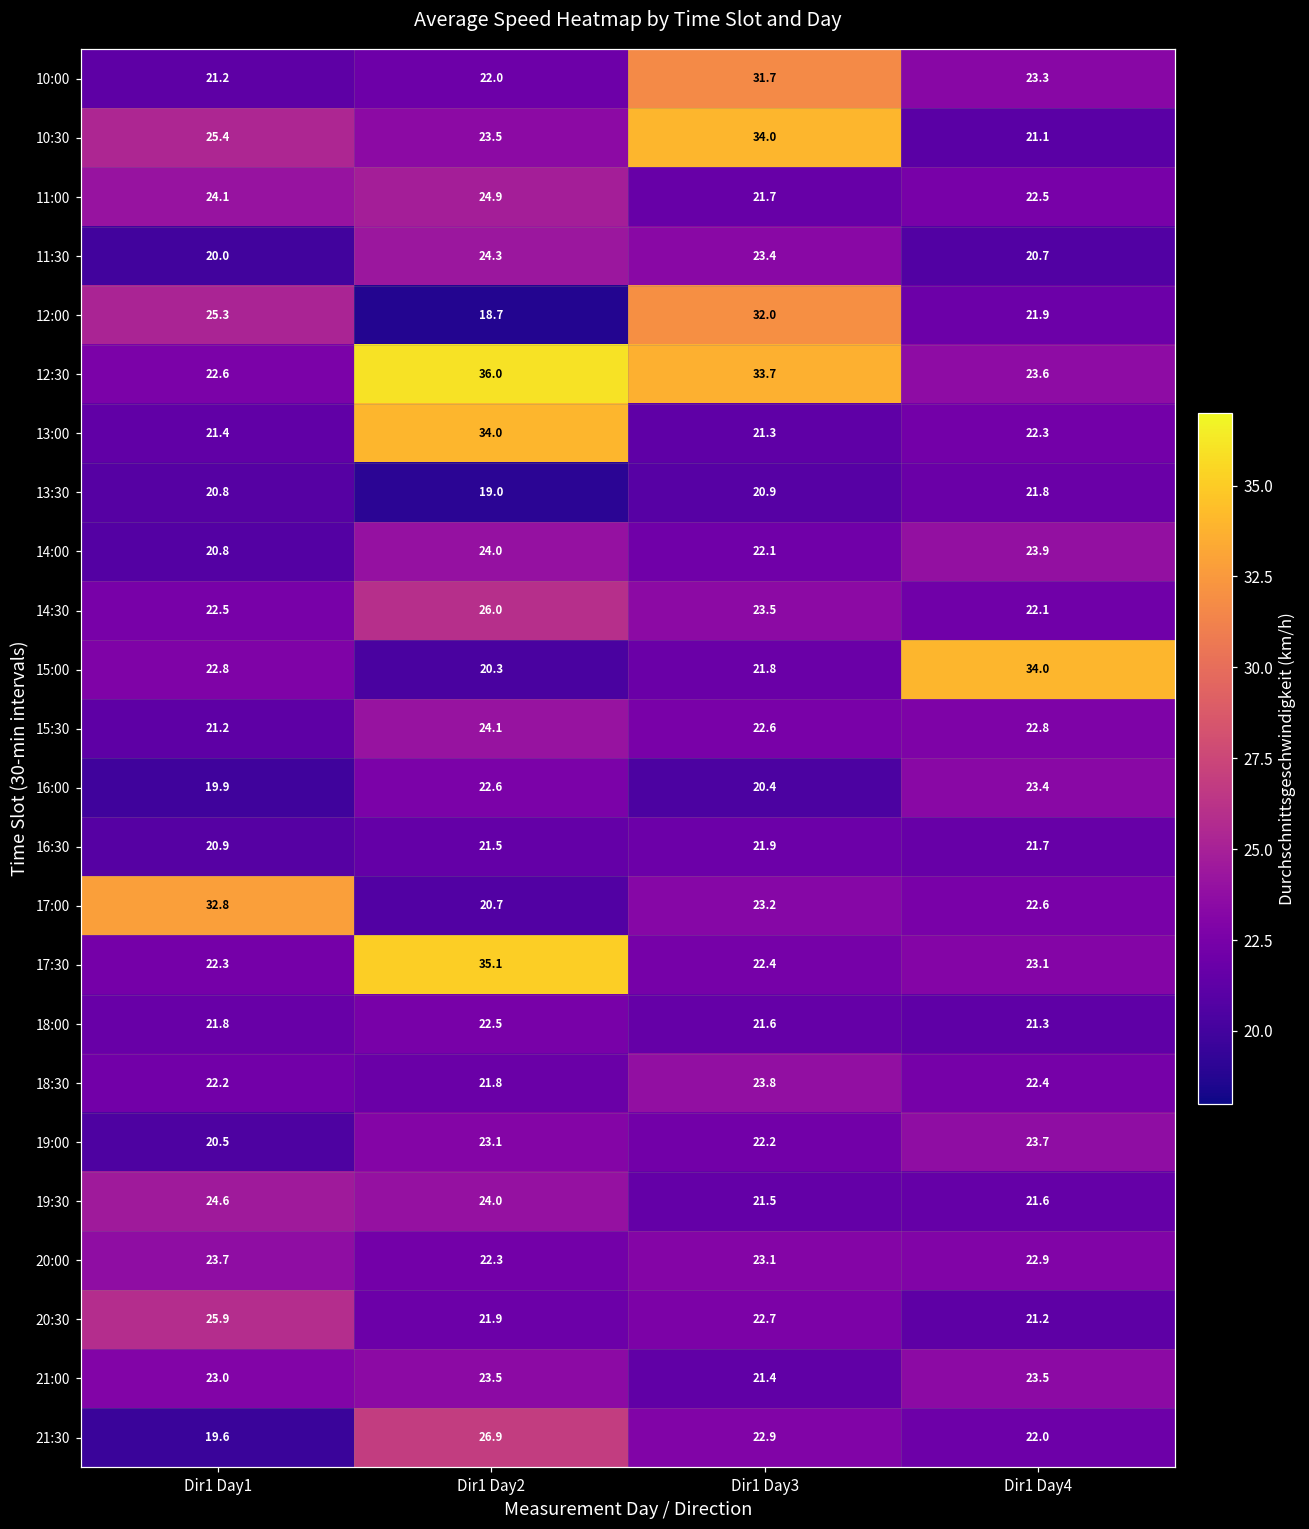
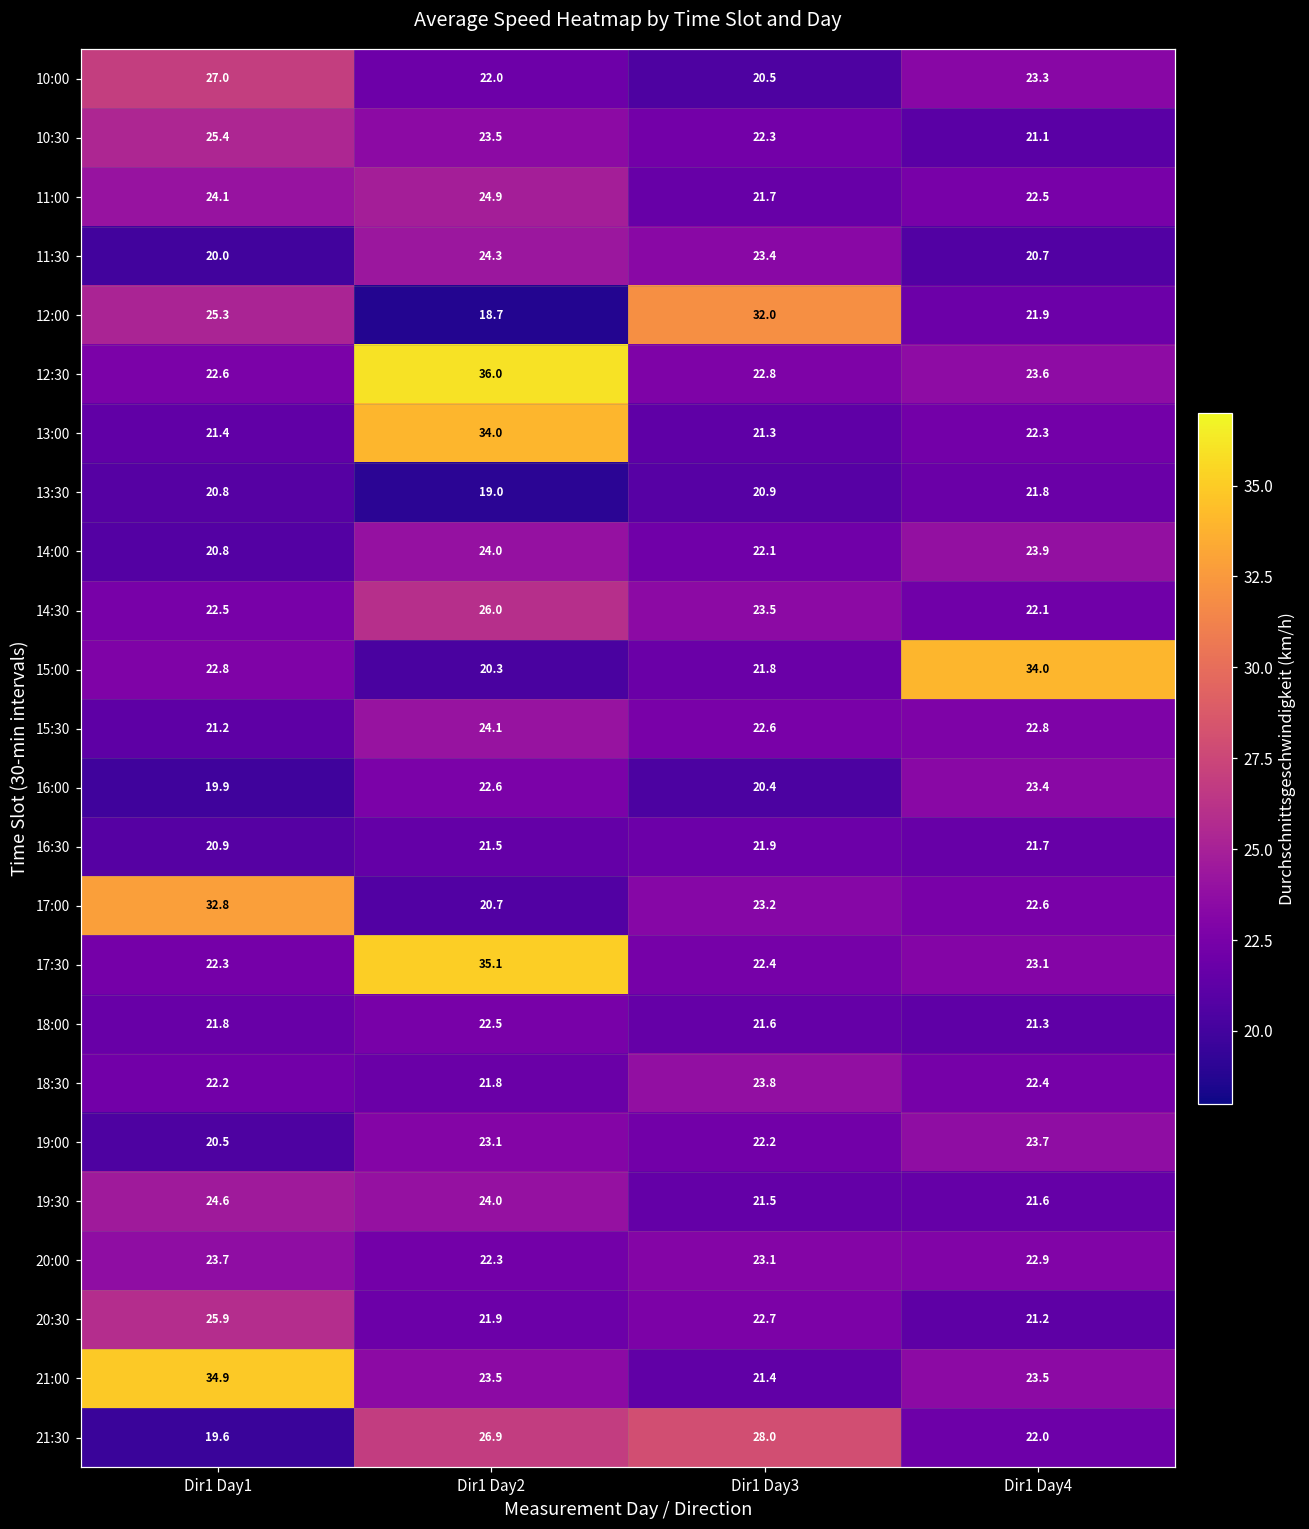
  {
    "10:00": {
-     "Dir1 Day1": 21.2,
+     "Dir1 Day1": 27.0,
      "Dir1 Day2": 22.0,
-     "Dir1 Day3": 31.7,
+     "Dir1 Day3": 20.5,
      "Dir1 Day4": 23.3
    },
    "10:30": {
      "Dir1 Day1": 25.4,
      "Dir1 Day2": 23.5,
-     "Dir1 Day3": 34.0,
+     "Dir1 Day3": 22.3,
      "Dir1 Day4": 21.1
    },
    "11:00": {
      "Dir1 Day1": 24.1,
      "Dir1 Day2": 24.9,
      "Dir1 Day3": 21.7,
      "Dir1 Day4": 22.5
    },
    "11:30": {
      "Dir1 Day1": 20.0,
      "Dir1 Day2": 24.3,
      "Dir1 Day3": 23.4,
      "Dir1 Day4": 20.7
    },
    "12:00": {
      "Dir1 Day1": 25.3,
      "Dir1 Day2": 18.7,
      "Dir1 Day3": 32.0,
      "Dir1 Day4": 21.9
    },
    "12:30": {
      "Dir1 Day1": 22.6,
      "Dir1 Day2": 36.0,
-     "Dir1 Day3": 33.7,
+     "Dir1 Day3": 22.8,
      "Dir1 Day4": 23.6
    },
    "13:00": {
      "Dir1 Day1": 21.4,
      "Dir1 Day2": 34.0,
      "Dir1 Day3": 21.3,
      "Dir1 Day4": 22.3
    },
    "13:30": {
      "Dir1 Day1": 20.8,
      "Dir1 Day2": 19.0,
      "Dir1 Day3": 20.9,
      "Dir1 Day4": 21.8
    },
    "14:00": {
      "Dir1 Day1": 20.8,
      "Dir1 Day2": 24.0,
      "Dir1 Day3": 22.1,
      "Dir1 Day4": 23.9
    },
    "14:30": {
      "Dir1 Day1": 22.5,
      "Dir1 Day2": 26.0,
      "Dir1 Day3": 23.5,
      "Dir1 Day4": 22.1
    },
    "15:00": {
      "Dir1 Day1": 22.8,
      "Dir1 Day2": 20.3,
      "Dir1 Day3": 21.8,
      "Dir1 Day4": 34.0
    },
    "15:30": {
      "Dir1 Day1": 21.2,
      "Dir1 Day2": 24.1,
      "Dir1 Day3": 22.6,
      "Dir1 Day4": 22.8
    },
    "16:00": {
      "Dir1 Day1": 19.9,
      "Dir1 Day2": 22.6,
      "Dir1 Day3": 20.4,
      "Dir1 Day4": 23.4
    },
    "16:30": {
      "Dir1 Day1": 20.9,
      "Dir1 Day2": 21.5,
      "Dir1 Day3": 21.9,
      "Dir1 Day4": 21.7
    },
    "17:00": {
      "Dir1 Day1": 32.8,
      "Dir1 Day2": 20.7,
      "Dir1 Day3": 23.2,
      "Dir1 Day4": 22.6
    },
    "17:30": {
      "Dir1 Day1": 22.3,
      "Dir1 Day2": 35.1,
      "Dir1 Day3": 22.4,
      "Dir1 Day4": 23.1
    },
    "18:00": {
      "Dir1 Day1": 21.8,
      "Dir1 Day2": 22.5,
      "Dir1 Day3": 21.6,
      "Dir1 Day4": 21.3
    },
    "18:30": {
      "Dir1 Day1": 22.2,
      "Dir1 Day2": 21.8,
      "Dir1 Day3": 23.8,
      "Dir1 Day4": 22.4
    },
    "19:00": {
      "Dir1 Day1": 20.5,
      "Dir1 Day2": 23.1,
      "Dir1 Day3": 22.2,
      "Dir1 Day4": 23.7
    },
    "19:30": {
      "Dir1 Day1": 24.6,
      "Dir1 Day2": 24.0,
      "Dir1 Day3": 21.5,
      "Dir1 Day4": 21.6
    },
    "20:00": {
      "Dir1 Day1": 23.7,
      "Dir1 Day2": 22.3,
      "Dir1 Day3": 23.1,
      "Dir1 Day4": 22.9
    },
    "20:30": {
      "Dir1 Day1": 25.9,
      "Dir1 Day2": 21.9,
      "Dir1 Day3": 22.7,
      "Dir1 Day4": 21.2
    },
    "21:00": {
-     "Dir1 Day1": 23.0,
+     "Dir1 Day1": 34.9,
      "Dir1 Day2": 23.5,
      "Dir1 Day3": 21.4,
      "Dir1 Day4": 23.5
    },
    "21:30": {
      "Dir1 Day1": 19.6,
      "Dir1 Day2": 26.9,
-     "Dir1 Day3": 22.9,
+     "Dir1 Day3": 28.0,
      "Dir1 Day4": 22.0
    }
  }
